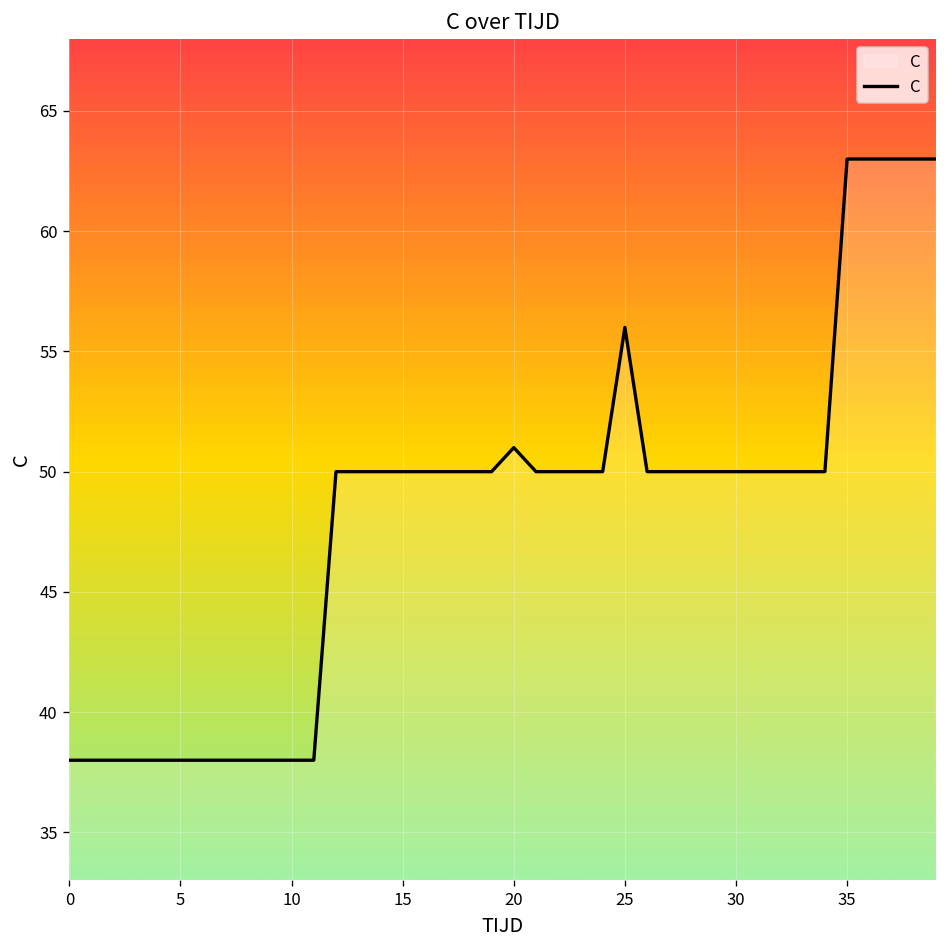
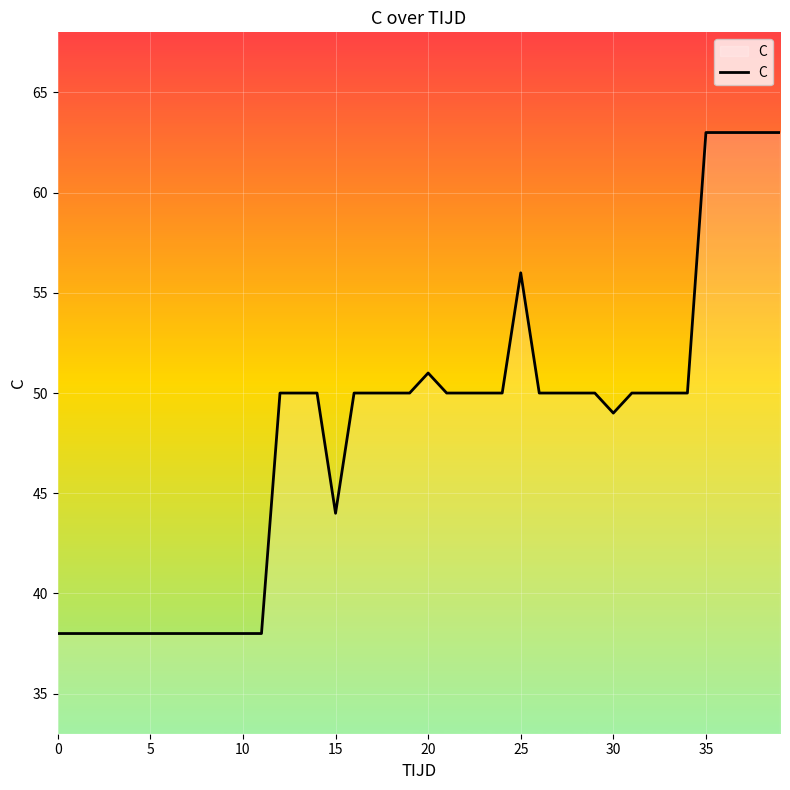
  {
    "0": 38,
    "5": 38,
    "10": 38,
-   "15": 50,
+   "15": 44,
    "20": 51,
    "25": 56,
-   "30": 50,
+   "30": 49,
    "35": 63
  }
